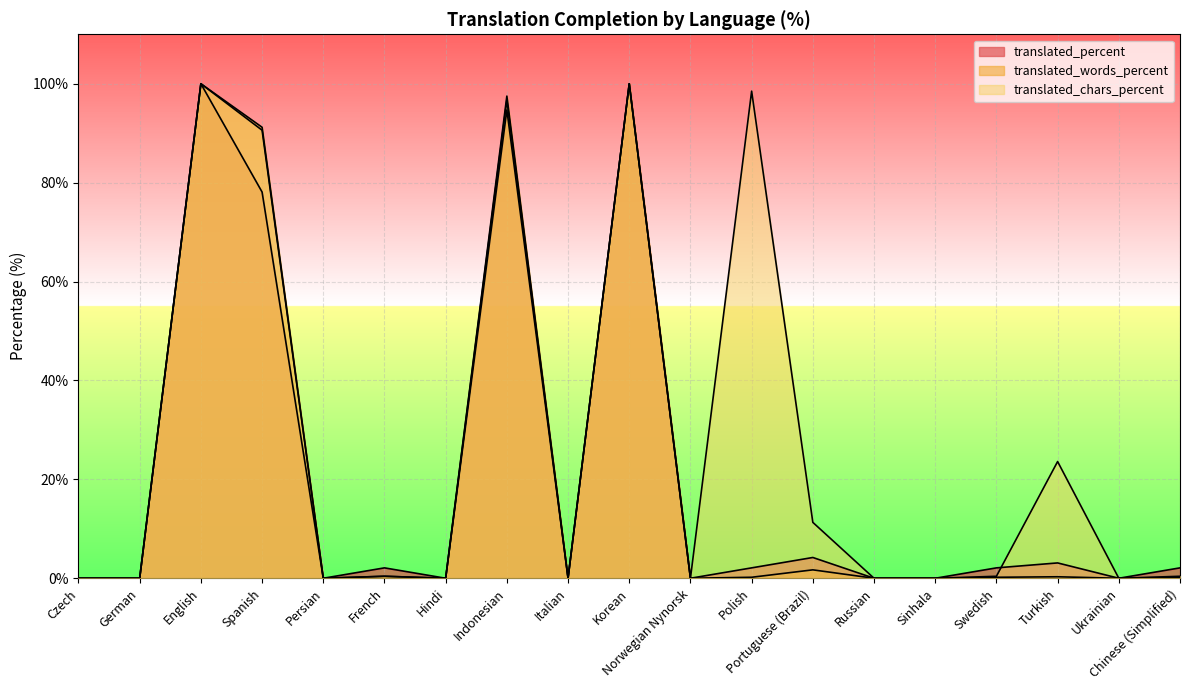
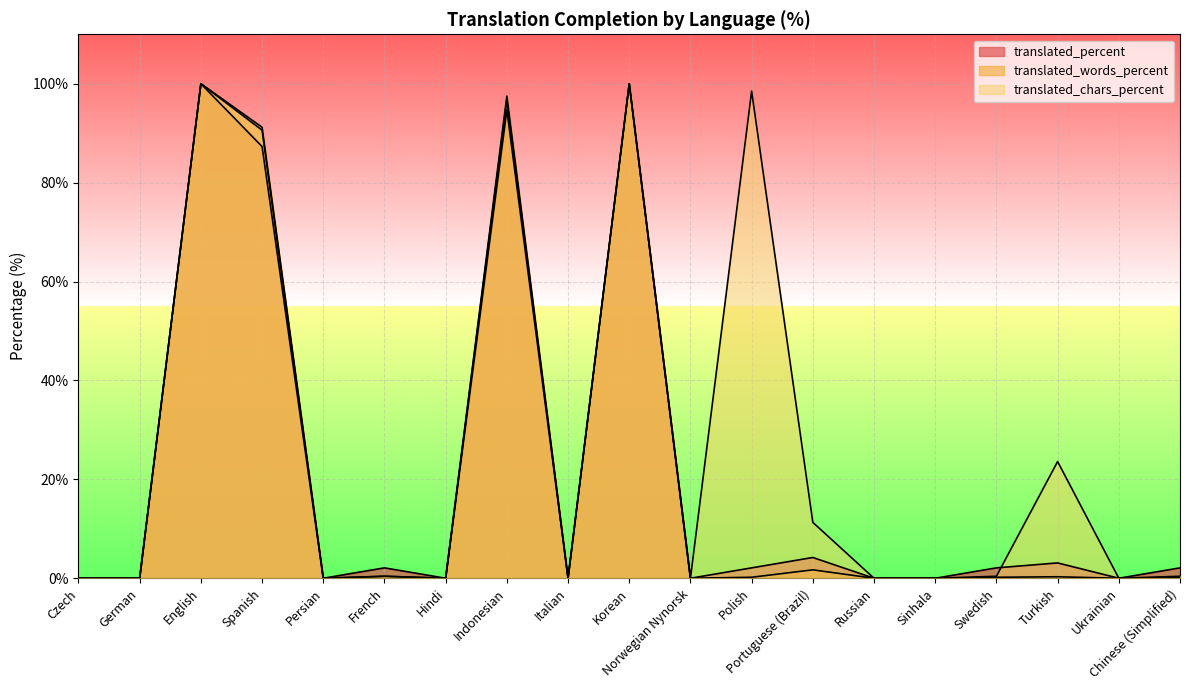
  {
    "translated_percent": {
-     "Spanish": "78%",
+     "Spanish": "87%",
      "French": "2%",
      "Indonesian": "95%",
      "Polish": "2%",
      "Portuguese (Brazil)": "4%",
      "Swedish": "2%",
      "Turkish": "3%",
      "Chinese (Simplified)": "2%"
    },
    "translated_words_percent": {
      "Spanish": "91%",
      "Indonesian": "98%",
      "Polish": "0%",
      "Portuguese (Brazil)": "2%",
      "Turkish": "0%"
    },
    "translated_chars_percent": {
      "Spanish": "91%",
      "Indonesian": "97%",
      "Polish": "99%",
      "Portuguese (Brazil)": "11%",
      "Turkish": "24%"
    }
  }
